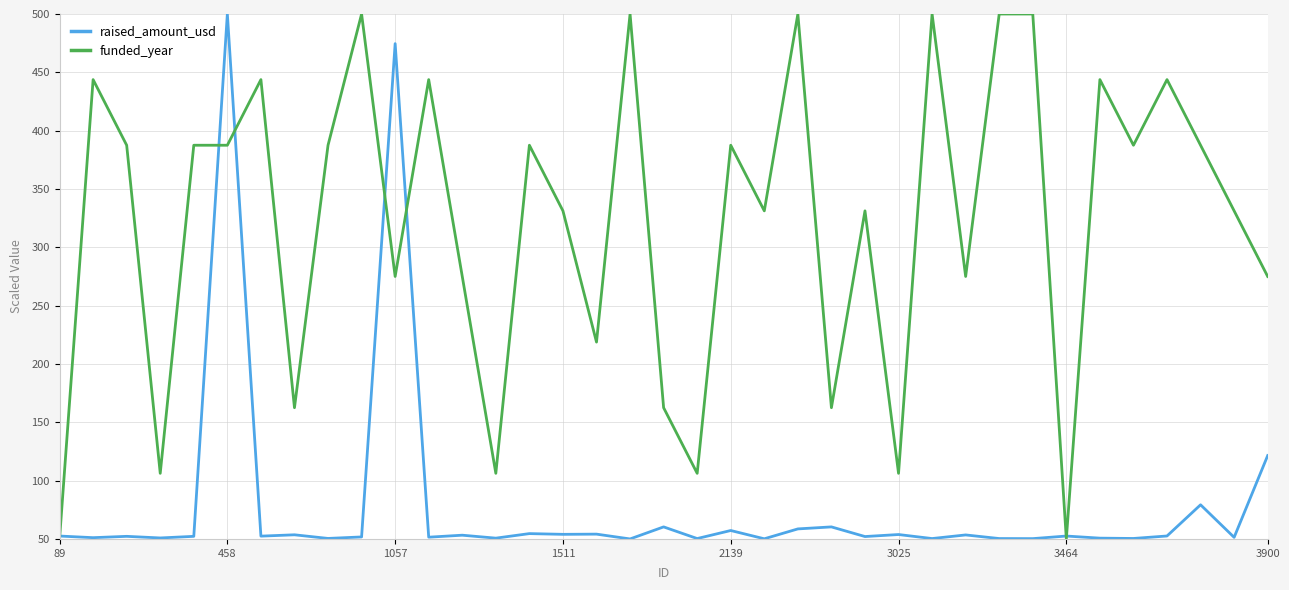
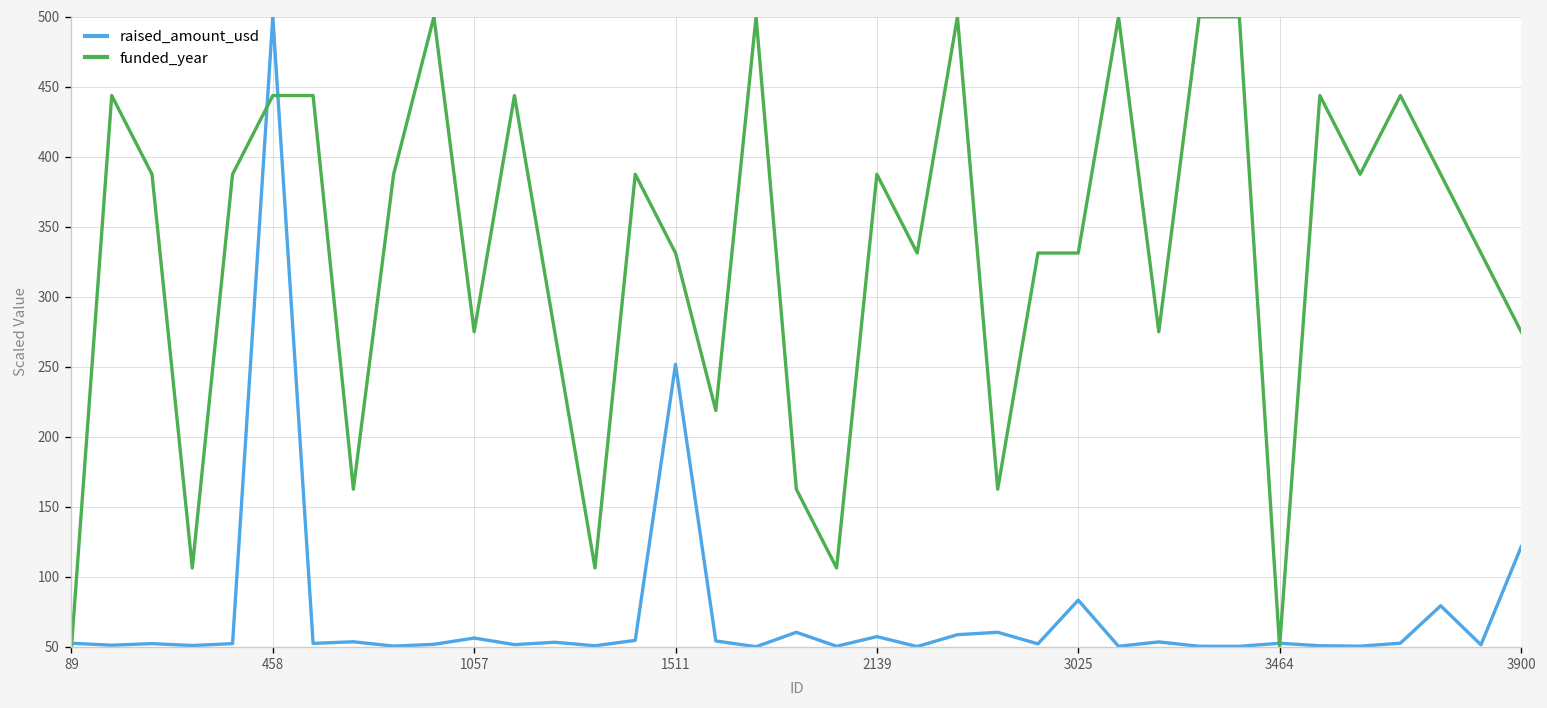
  {
    "raised_amount_usd": {
      "89": 52,
      "458": 500,
-     "1057": 475,
-     "1511": 54,
+     "1057": 56,
+     "1511": 252,
      "2139": 57,
-     "3025": 54,
+     "3025": 83,
      "3464": 52,
      "3900": 121
    },
    "funded_year": {
      "89": 50,
-     "458": 388,
+     "458": 444,
      "1057": 275,
      "1511": 331,
      "2139": 388,
-     "3025": 106,
+     "3025": 331,
      "3464": 50,
      "3900": 275
    }
  }
